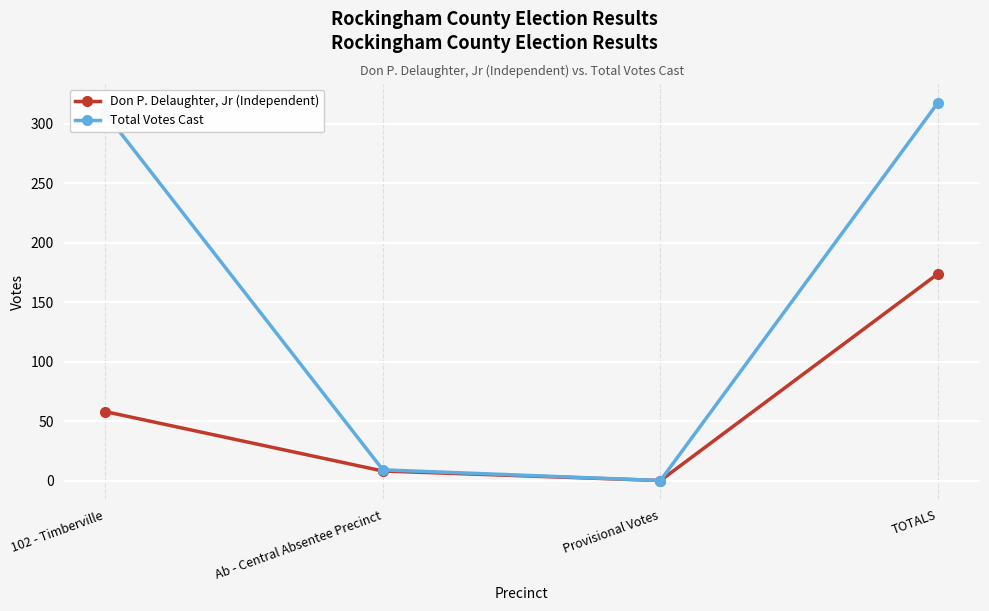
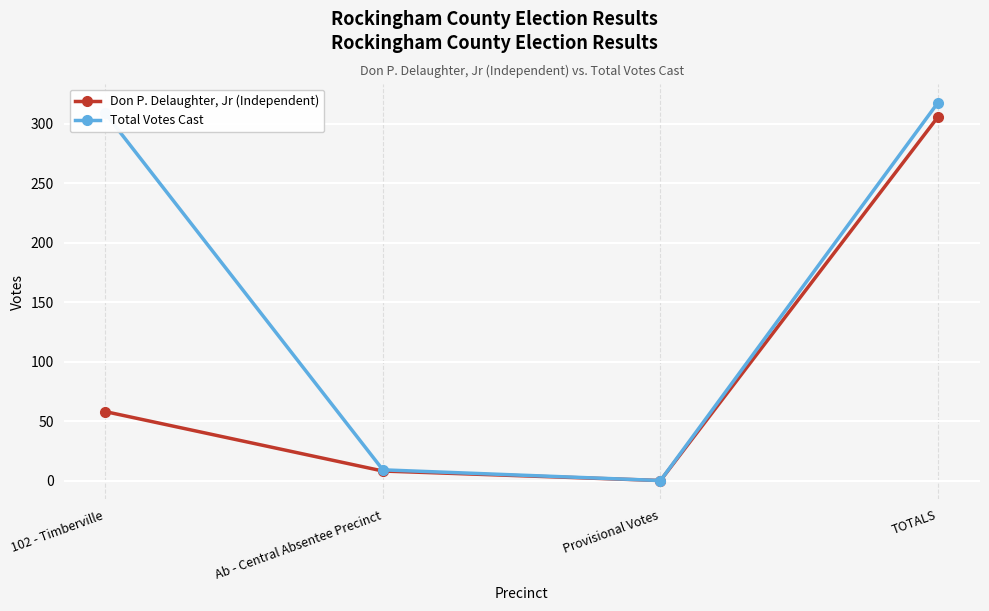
  {
    "Don P. Delaughter, Jr (Independent)": {
      "102 - Timberville": 58,
-     "TOTALS": 174
+     "TOTALS": 306
    },
    "Total Votes Cast": {
      "TOTALS": 318
    }
  }
